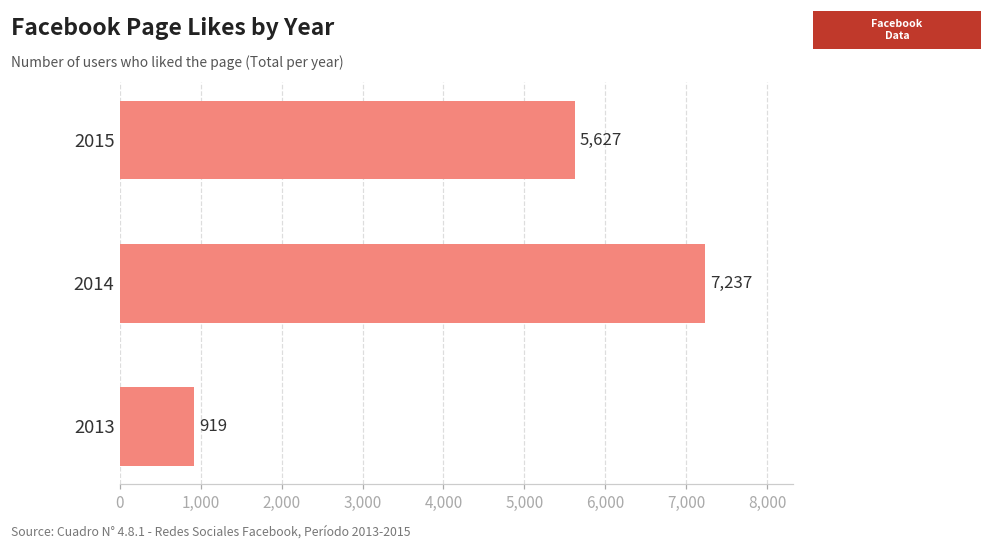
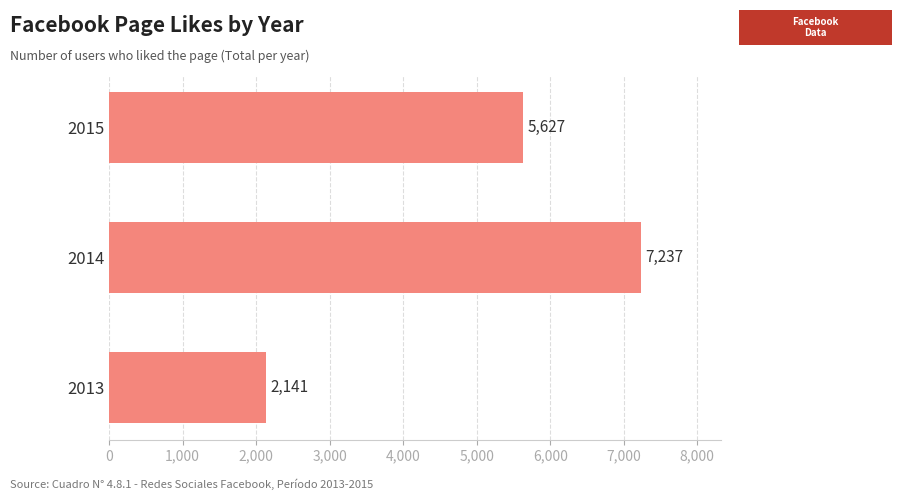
  {
    "2015": "5,627",
    "2014": "7,237",
-   "2013": "919"
+   "2013": "2,141"
  }
